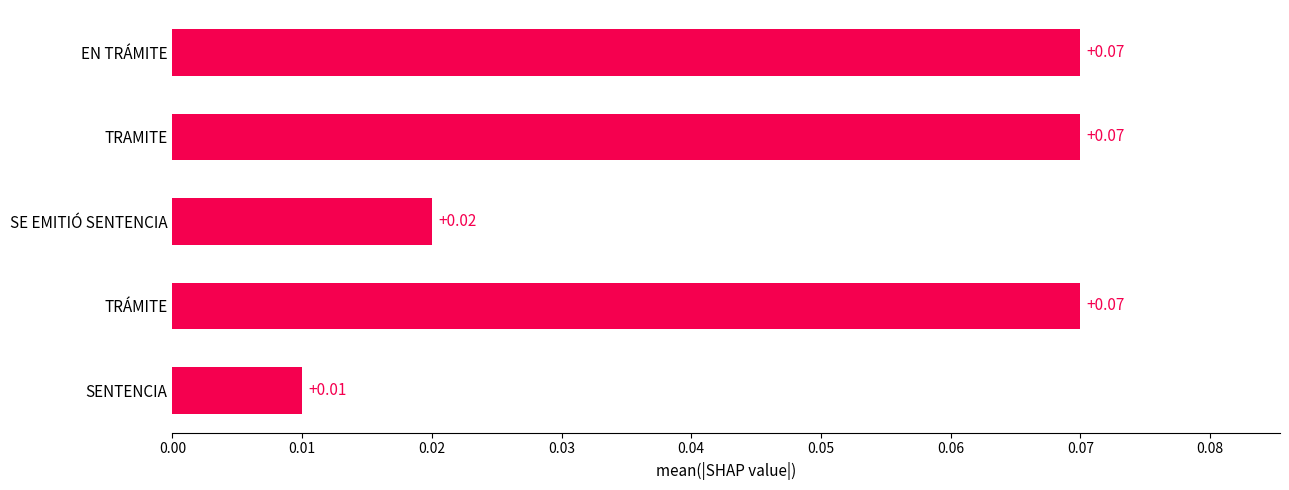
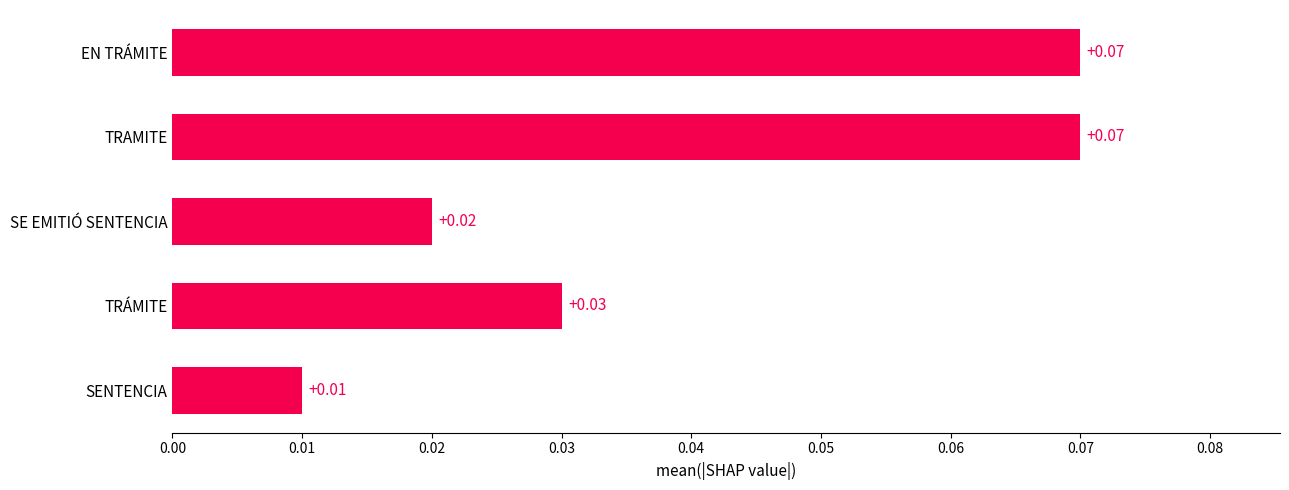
  {
    "EN TRÁMITE": "+0.07",
    "TRAMITE": "+0.07",
    "SE EMITIÓ SENTENCIA": "+0.02",
-   "TRÁMITE": "+0.07",
+   "TRÁMITE": "+0.03",
    "SENTENCIA": "+0.01"
  }
